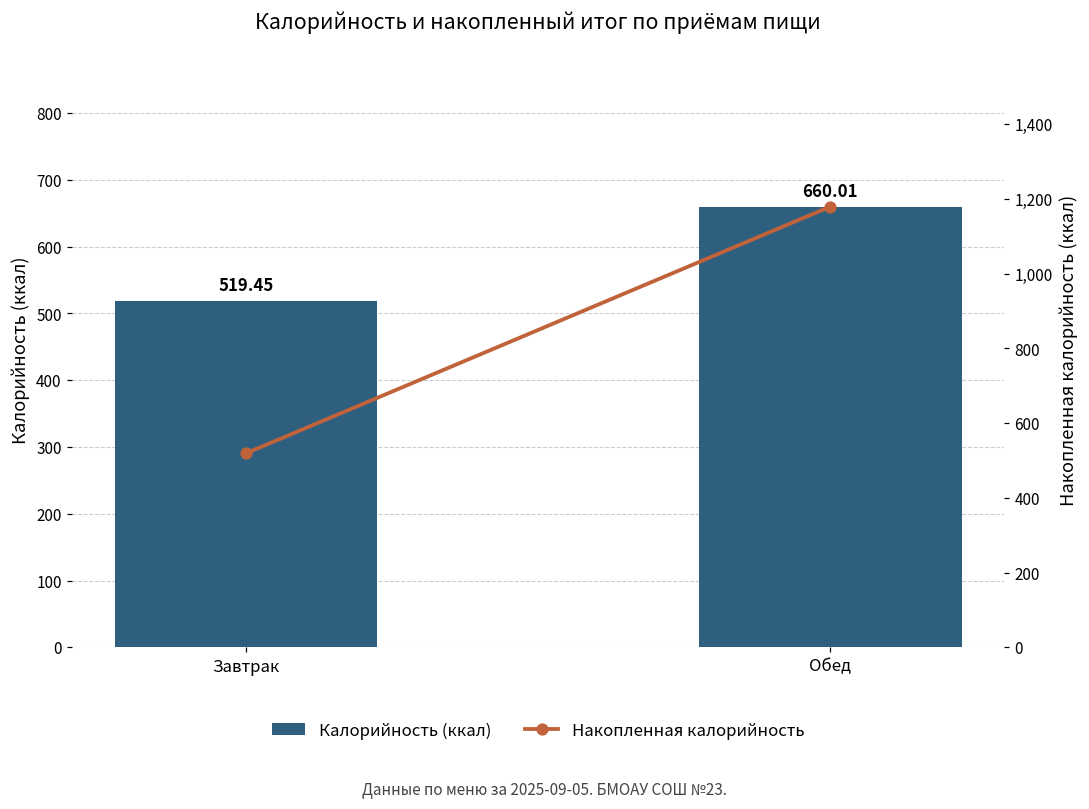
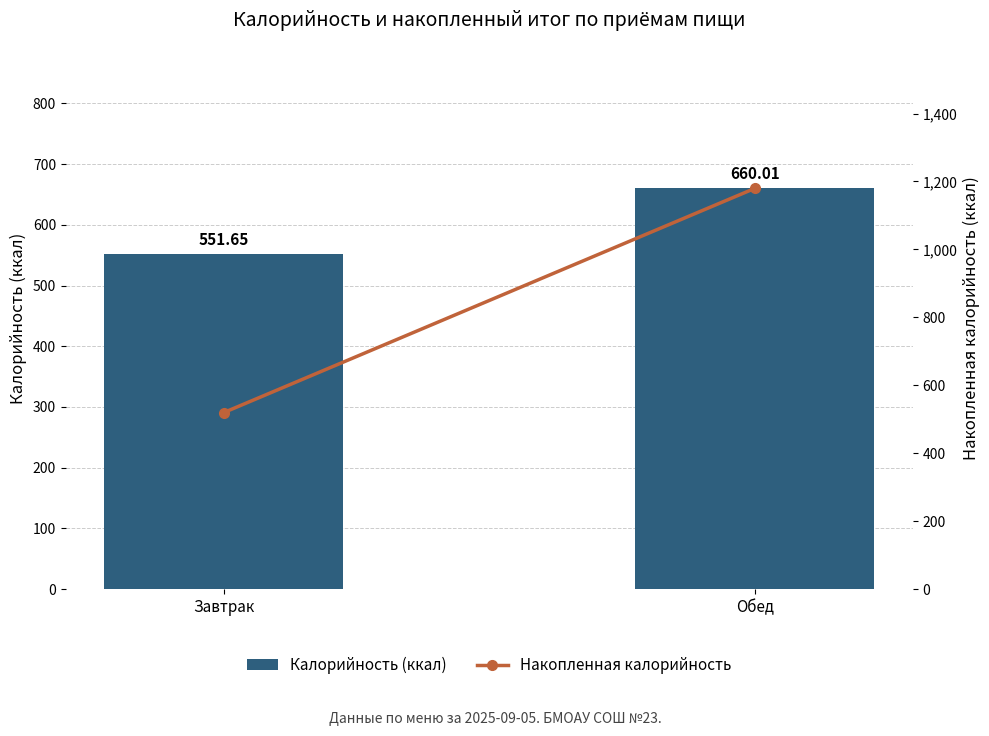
  {
    "Калорийность (ккал)": {
-     "Завтрак": 519.45,
+     "Завтрак": 551.65,
      "Обед": 660.01
    }
  }
